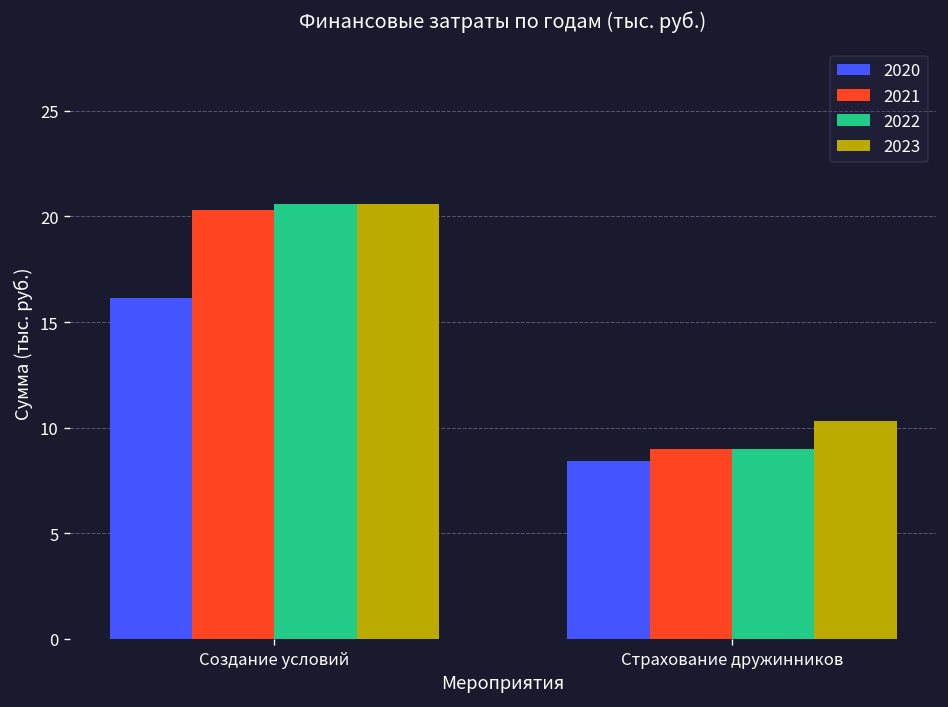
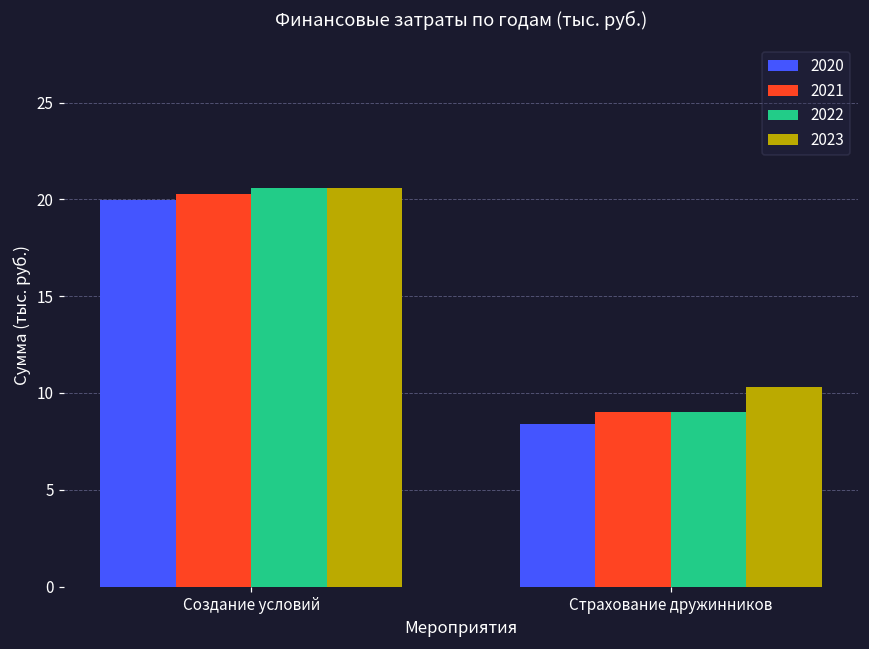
  {
    "2020": {
-     "Создание условий": 16.1,
+     "Создание условий": 20.0,
      "Страхование дружинников": 8.4
    },
    "2021": {
      "Создание условий": 20.3,
      "Страхование дружинников": 9.0
    },
    "2022": {
      "Создание условий": 20.6,
      "Страхование дружинников": 9.0
    },
    "2023": {
      "Создание условий": 20.6,
      "Страхование дружинников": 10.3
    }
  }
